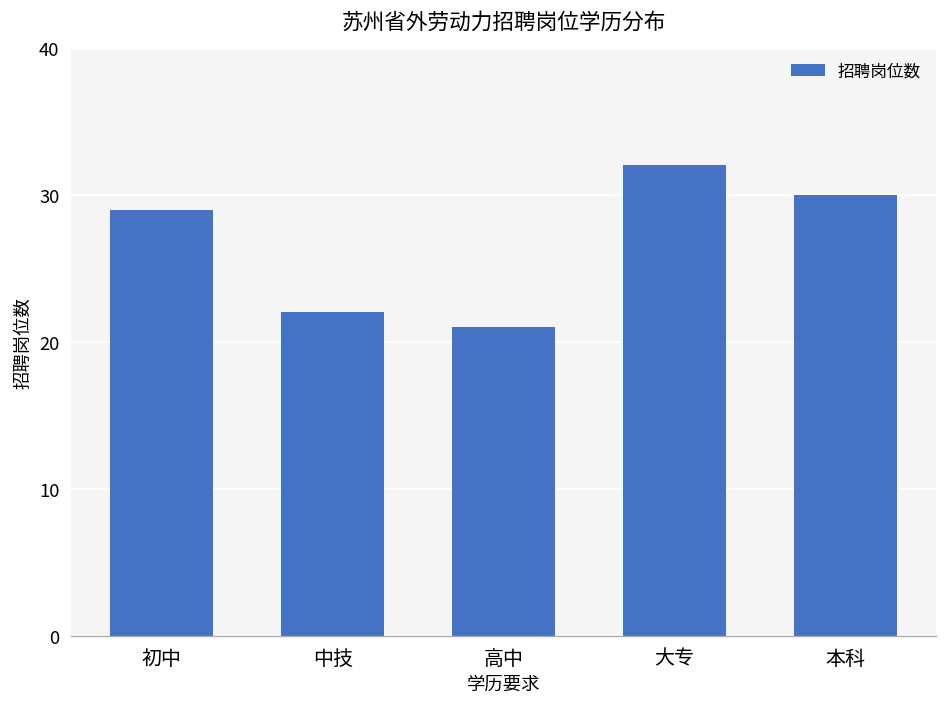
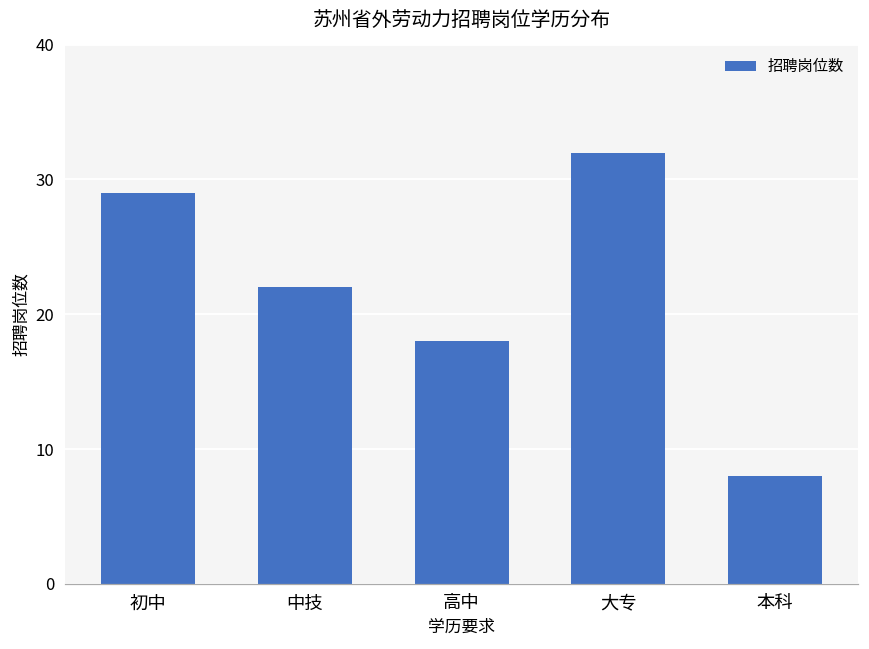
  {
    "初中": 29,
    "中技": 22,
-   "高中": 21,
+   "高中": 18,
    "大专": 32,
-   "本科": 30
+   "本科": 8
  }
